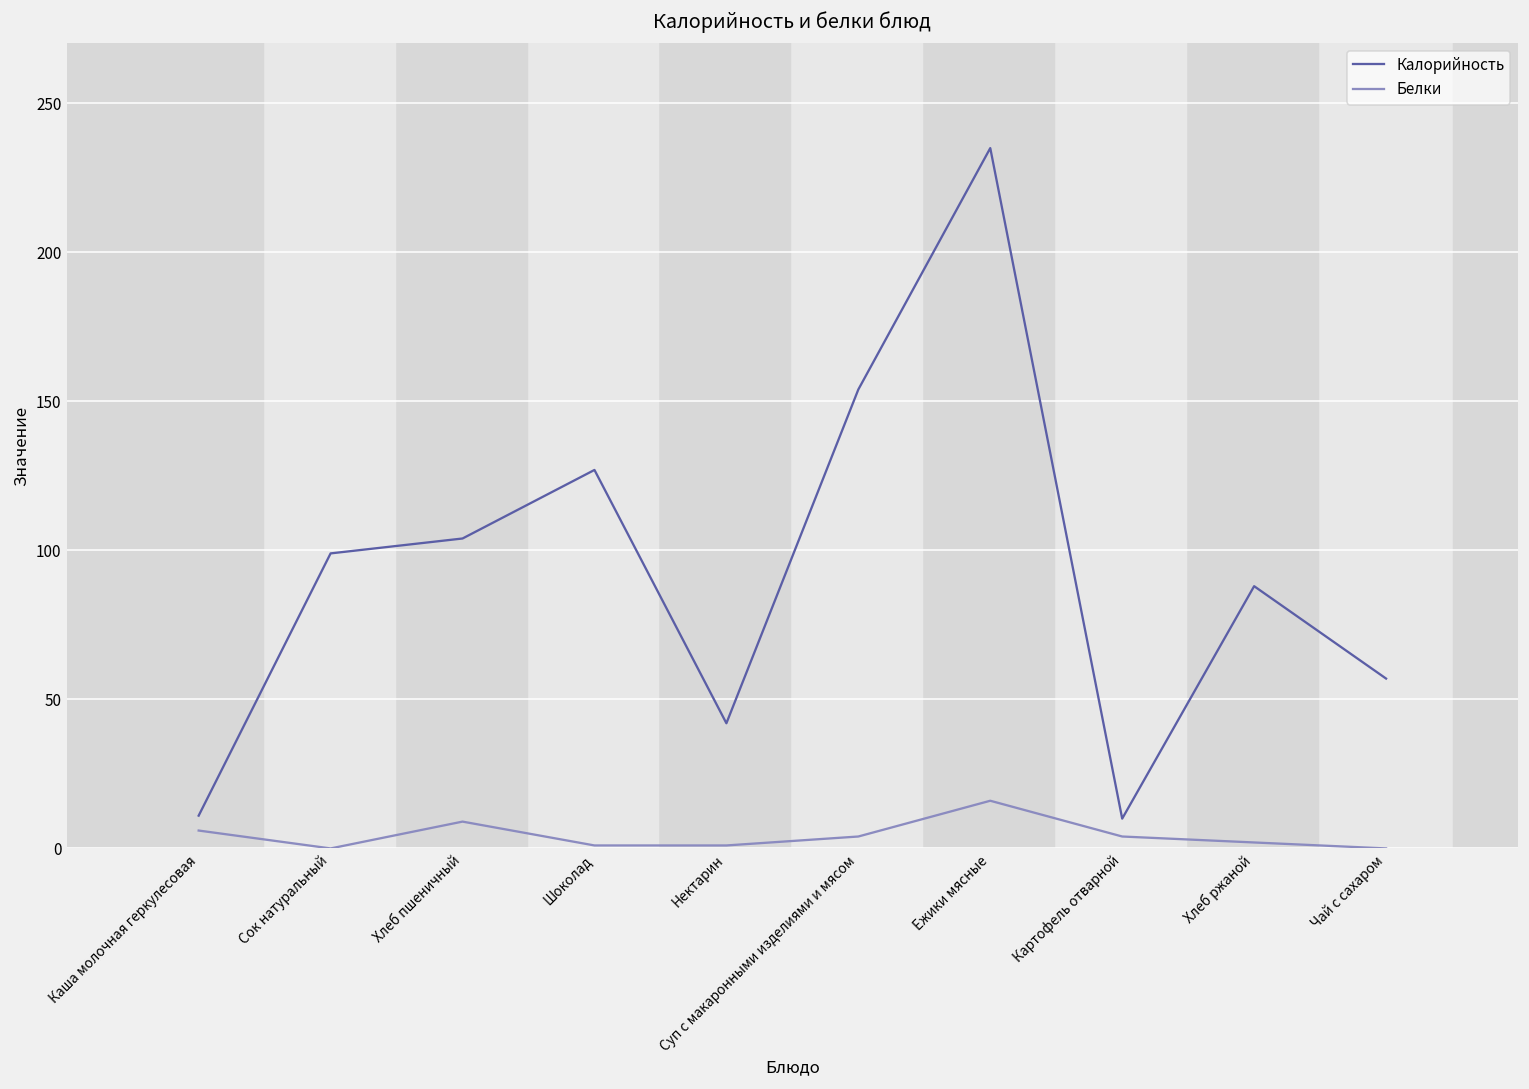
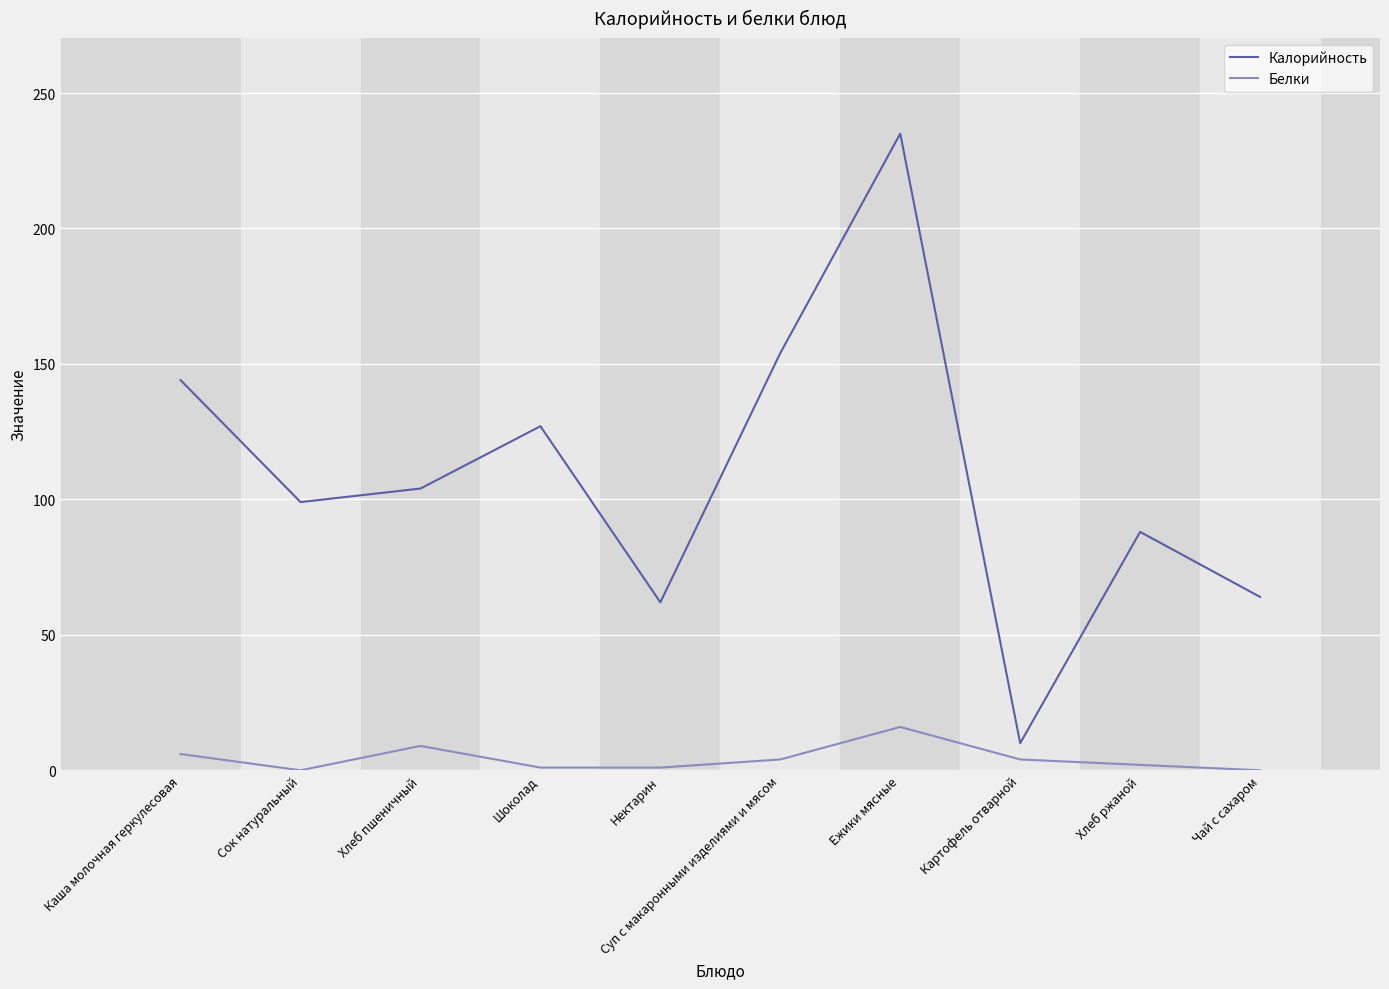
  {
    "Калорийность": {
-     "Каша молочная геркулесовая": 11,
+     "Каша молочная геркулесовая": 144,
      "Сок натуральный": 99,
      "Хлеб пшеничный": 104,
      "Шоколад": 127,
-     "Нектарин": 42,
+     "Нектарин": 62,
      "Суп с макаронными изделиями и мясом": 154,
      "Ежики мясные": 235,
      "Картофель отварной": 10,
      "Хлеб ржаной": 88,
-     "Чай с сахаром": 57
+     "Чай с сахаром": 64
    },
    "Белки": {
      "Каша молочная геркулесовая": 6,
      "Сок натуральный": 0,
      "Хлеб пшеничный": 9,
      "Шоколад": 1,
      "Нектарин": 1,
      "Суп с макаронными изделиями и мясом": 4,
      "Ежики мясные": 16,
      "Картофель отварной": 4,
      "Хлеб ржаной": 2,
      "Чай с сахаром": 0
    }
  }
